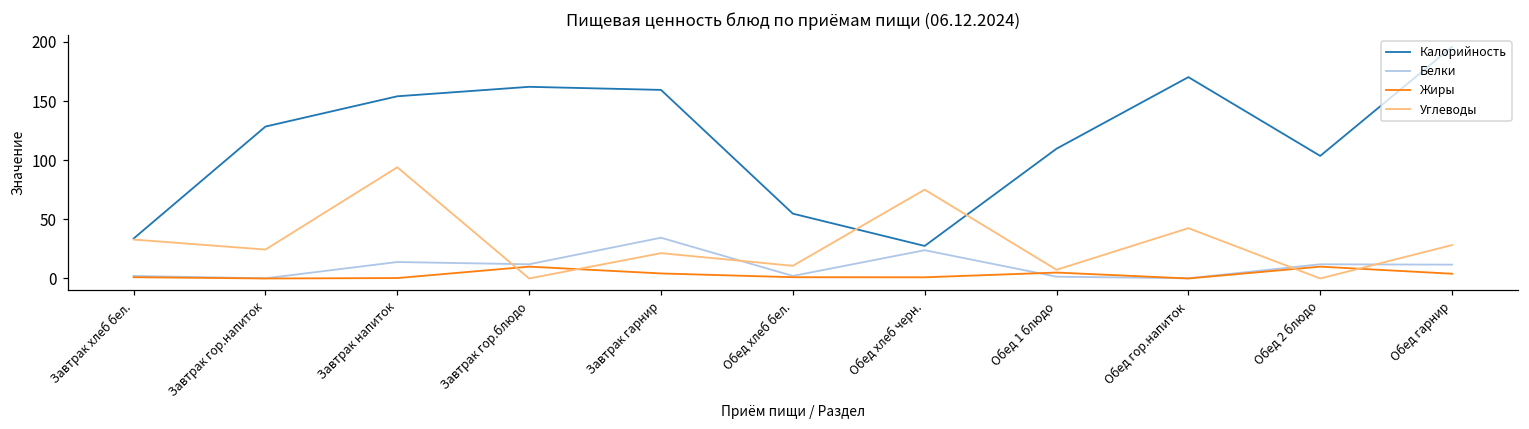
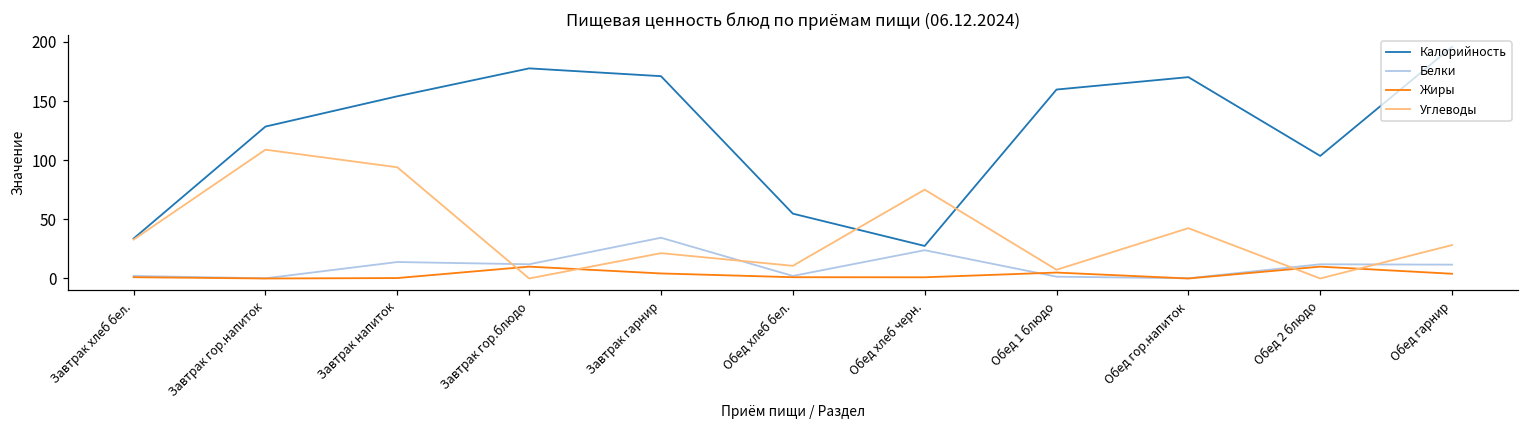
  {
    "Калорийность": {
      "Завтрак гор.напиток": 128,
      "Завтрак напиток": 154,
-     "Завтрак гор.блюдо": 162,
-     "Завтрак гарнир": 159,
+     "Завтрак гор.блюдо": 178,
+     "Завтрак гарнир": 171,
      "Обед хлеб бел.": 55,
      "Обед хлеб черн.": 28,
-     "Обед 1 блюдо": 110,
+     "Обед 1 блюдо": 160,
      "Обед гор.напиток": 170,
      "Обед 2 блюдо": 104
    },
    "Белки": {
      "Завтрак напиток": 14,
      "Завтрак гарнир": 34,
      "Обед хлеб черн.": 24,
      "Обед 1 блюдо": 2,
      "Обед гарнир": 12
    },
    "Жиры": {
      "Завтрак напиток": 0,
      "Завтрак гарнир": 4,
      "Обед хлеб черн.": 1,
      "Обед 1 блюдо": 5,
      "Обед гарнир": 4
    },
    "Углеводы": {
-     "Завтрак гор.напиток": 24,
+     "Завтрак гор.напиток": 109,
      "Завтрак напиток": 94,
      "Завтрак гор.блюдо": 0,
      "Завтрак гарнир": 21,
      "Обед хлеб бел.": 11,
      "Обед хлеб черн.": 75,
      "Обед 1 блюдо": 7,
      "Обед гор.напиток": 43,
      "Обед 2 блюдо": 0,
      "Обед гарнир": 28
    }
  }
